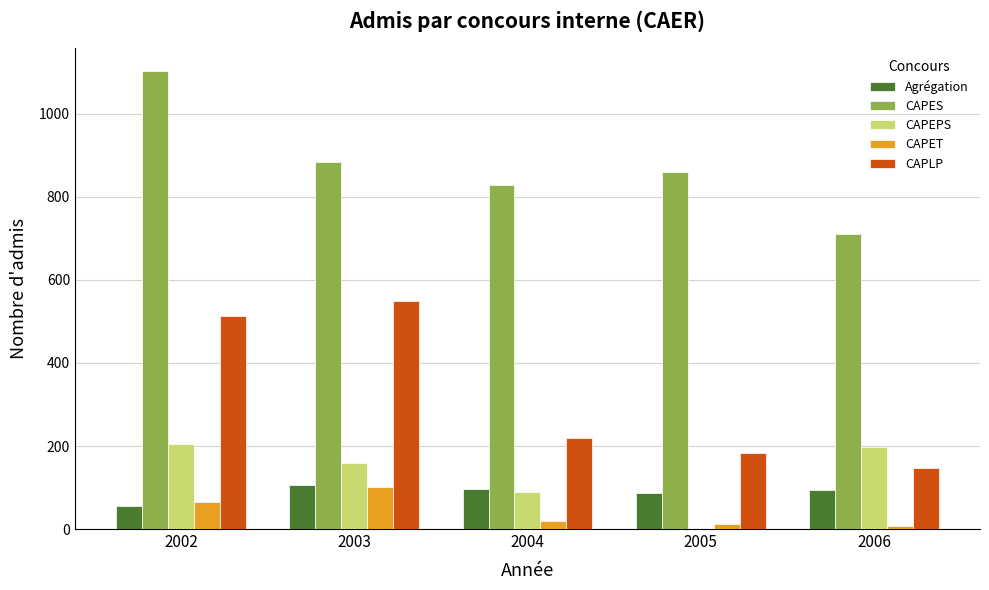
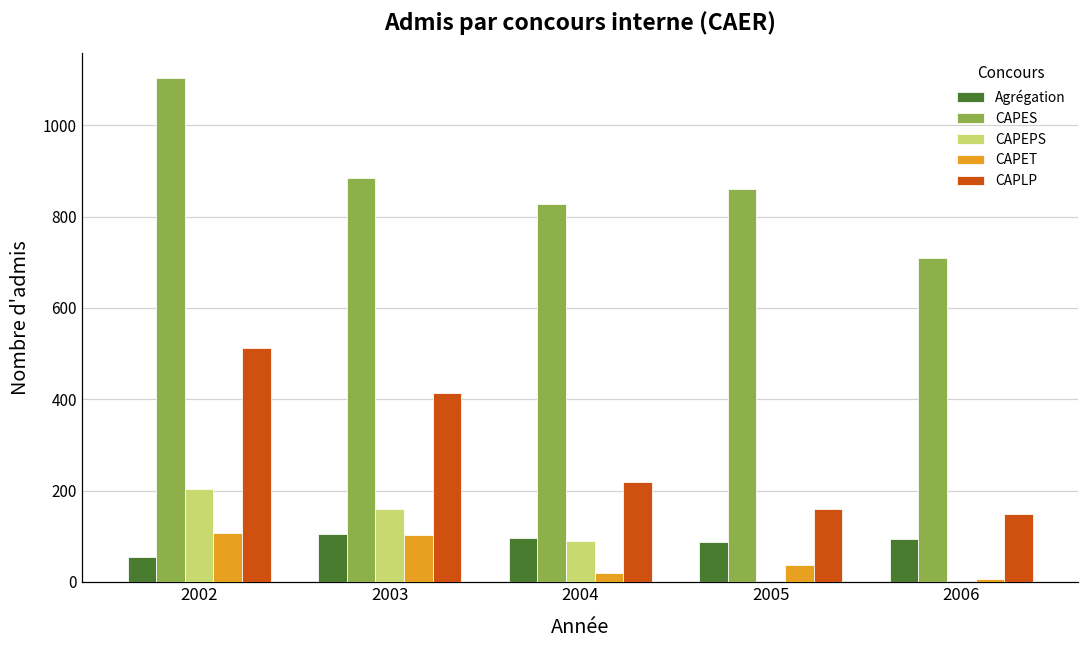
  {
    "Agrégation": {
      "2002": 60,
      "2003": 110,
      "2004": 100,
      "2005": 90,
      "2006": 90
    },
    "CAPES": {
      "2002": 1100,
      "2003": 880,
      "2004": 830,
      "2005": 860,
      "2006": 710
    },
    "CAPEPS": {
      "2002": 200,
      "2003": 160,
      "2004": 90,
      "2005": 0,
-     "2006": 200
+     "2006": 0
    },
    "CAPET": {
-     "2002": 70,
+     "2002": 110,
      "2003": 100,
      "2004": 20,
-     "2005": 10,
+     "2005": 40,
      "2006": 10
    },
    "CAPLP": {
      "2002": 510,
-     "2003": 550,
+     "2003": 410,
      "2004": 220,
-     "2005": 180,
+     "2005": 160,
      "2006": 150
    }
  }
